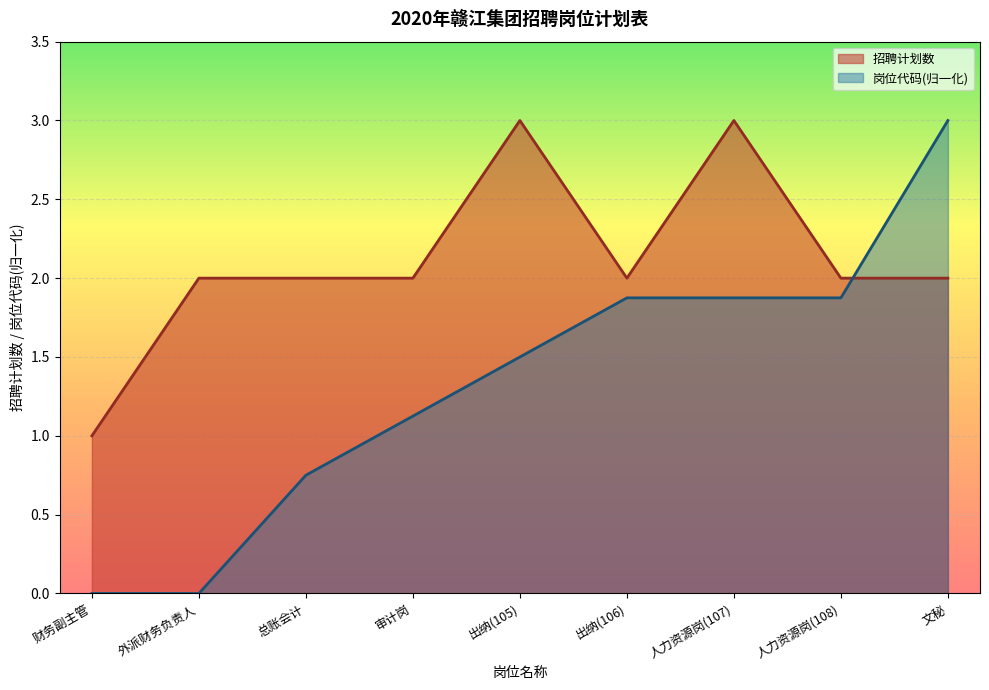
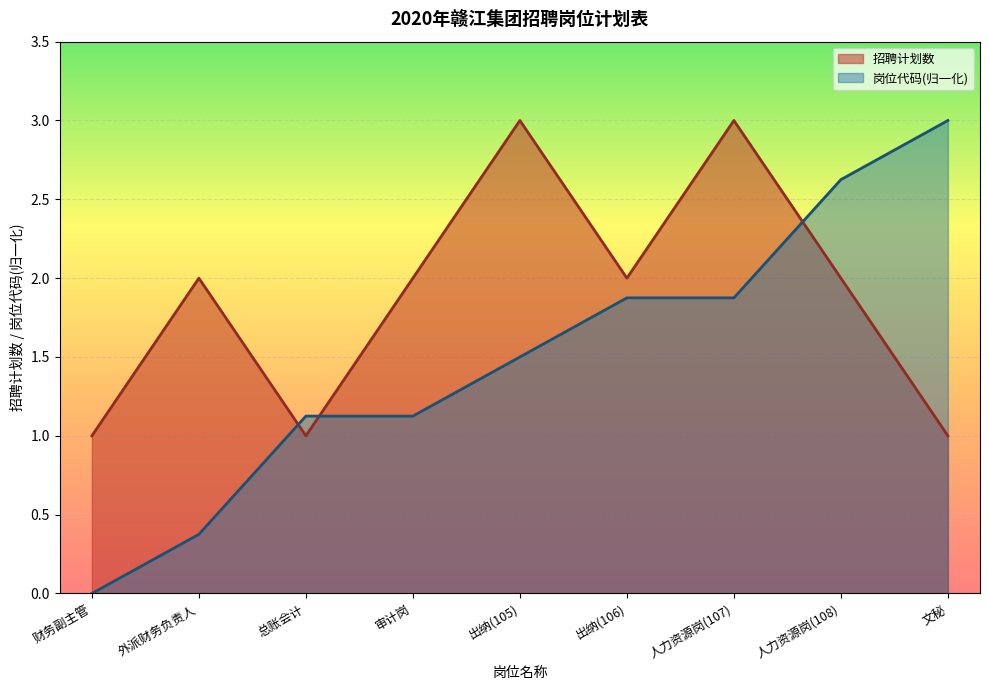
  {
    "招聘计划数": {
      "财务副主管": 1,
      "外派财务负责人": 2,
-     "总账会计": 2,
+     "总账会计": 1,
      "审计岗": 2,
      "出纳(105)": 3,
      "出纳(106)": 2,
      "人力资源岗(107)": 3,
      "人力资源岗(108)": 2,
-     "文秘": 2
+     "文秘": 1
    },
    "岗位代码(归一化)": {
      "财务副主管": 0.00,
-     "外派财务负责人": 0.00,
-     "总账会计": 0.75,
+     "外派财务负责人": 0.38,
+     "总账会计": 1.13,
      "审计岗": 1.13,
      "出纳(105)": 1.50,
      "出纳(106)": 1.88,
      "人力资源岗(107)": 1.88,
-     "人力资源岗(108)": 1.88,
+     "人力资源岗(108)": 2.63,
      "文秘": 3.00
    }
  }
